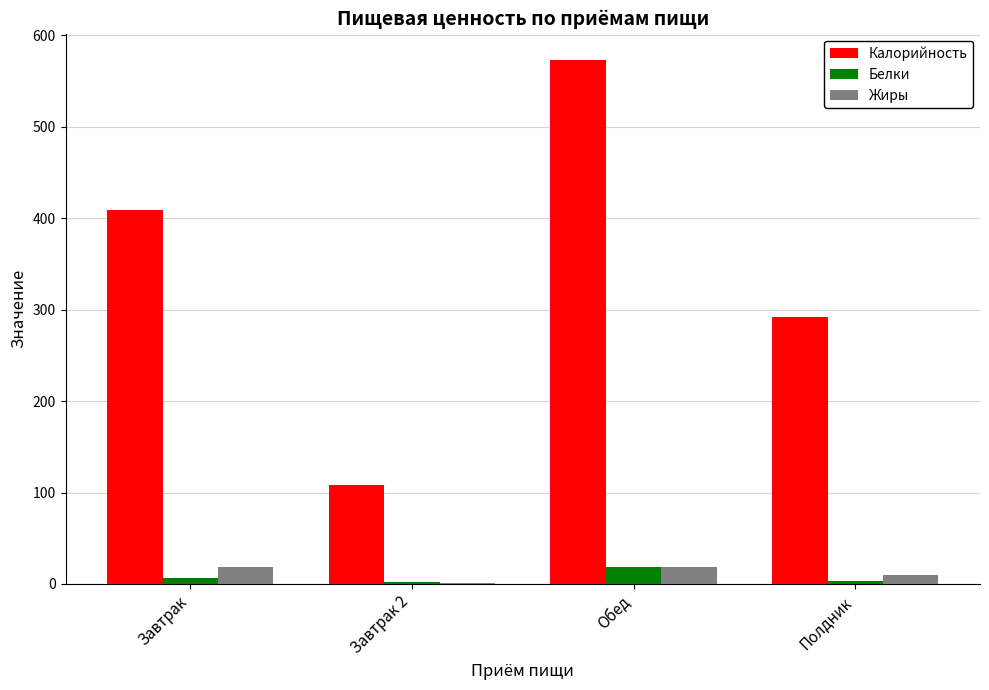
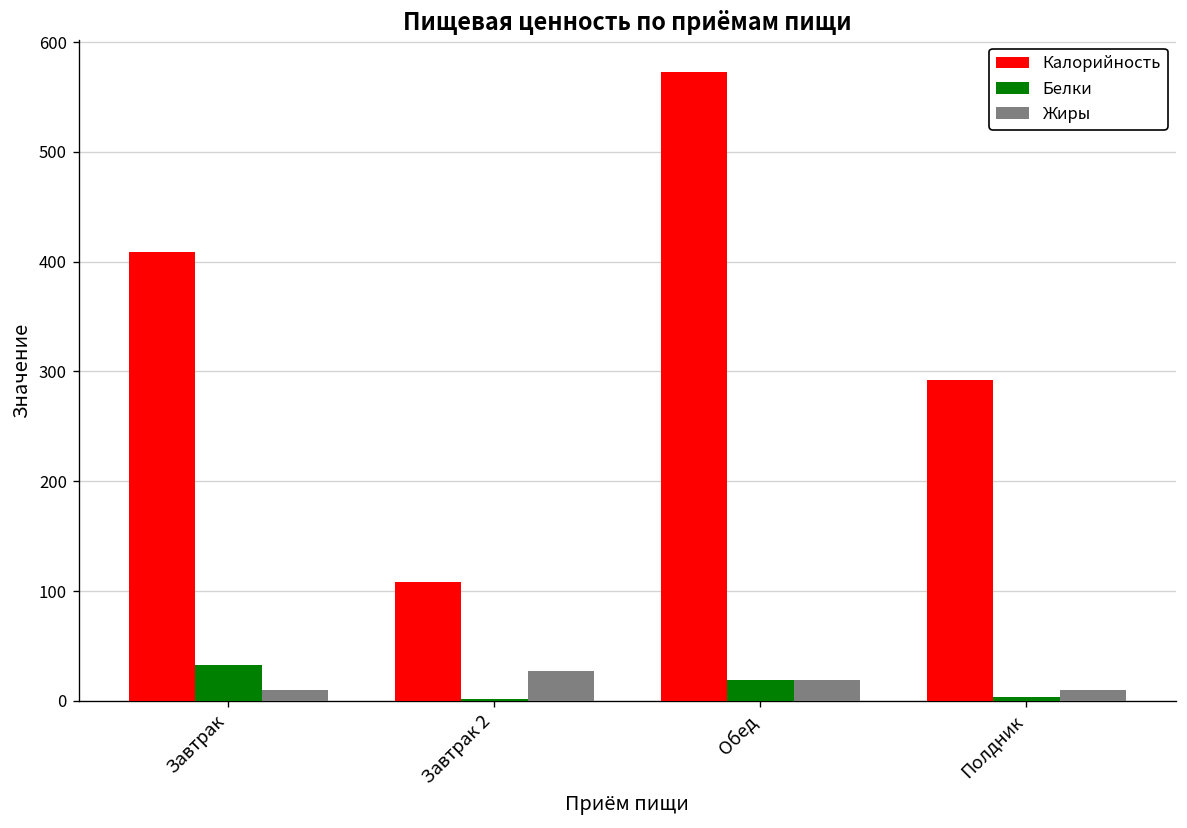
  {
    "Калорийность": {
      "Завтрак": 410,
      "Завтрак 2": 110,
      "Обед": 570,
      "Полдник": 290
    },
    "Белки": {
-     "Завтрак": 10,
+     "Завтрак": 30,
      "Обед": 20,
      "Полдник": 0
    },
    "Жиры": {
-     "Завтрак": 20,
-     "Завтрак 2": 0,
+     "Завтрак": 10,
+     "Завтрак 2": 30,
      "Обед": 20,
      "Полдник": 10
    }
  }
